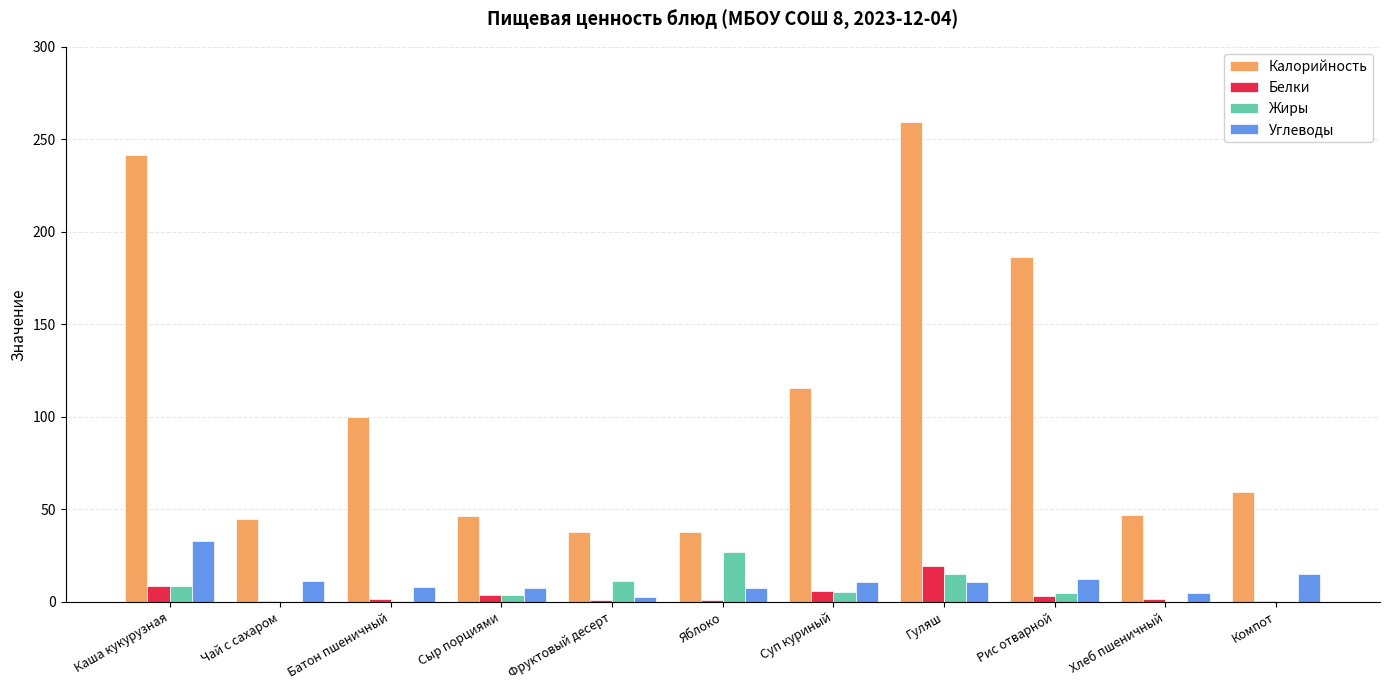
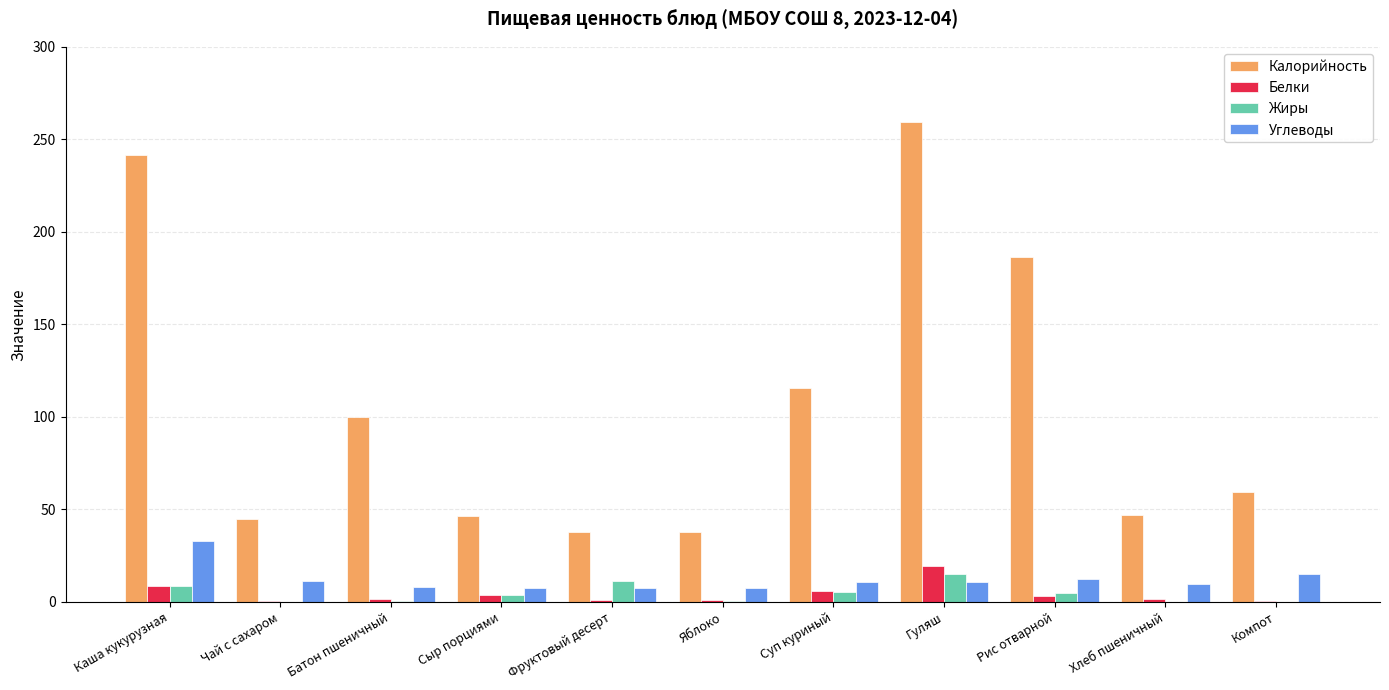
  {
    "Калорийность": {
      "Каша кукурузная": 242,
      "Чай с сахаром": 45,
      "Батон пшеничный": 100,
      "Сыр порциями": 47,
      "Фруктовый десерт": 38,
      "Яблоко": 38,
      "Суп куриный": 116,
      "Гуляш": 259,
      "Рис отварной": 186,
      "Хлеб пшеничный": 47,
      "Компот": 59
    },
    "Белки": {
      "Каша кукурузная": 9,
      "Сыр порциями": 4,
      "Суп куриный": 6,
      "Гуляш": 19,
      "Рис отварной": 3,
      "Хлеб пшеничный": 2
    },
    "Жиры": {
      "Каша кукурузная": 8,
      "Чай с сахаром": 0,
      "Сыр порциями": 4,
      "Фруктовый десерт": 11,
-     "Яблоко": 27,
+     "Яблоко": 0,
      "Суп куриный": 5,
      "Гуляш": 15,
      "Рис отварной": 5,
      "Компот": 0
    },
    "Углеводы": {
      "Каша кукурузная": 33,
      "Чай с сахаром": 11,
      "Батон пшеничный": 8,
      "Сыр порциями": 8,
-     "Фруктовый десерт": 3,
+     "Фруктовый десерт": 8,
      "Яблоко": 8,
      "Суп куриный": 11,
      "Гуляш": 11,
      "Рис отварной": 13,
-     "Хлеб пшеничный": 5,
+     "Хлеб пшеничный": 10,
      "Компот": 15
    }
  }
